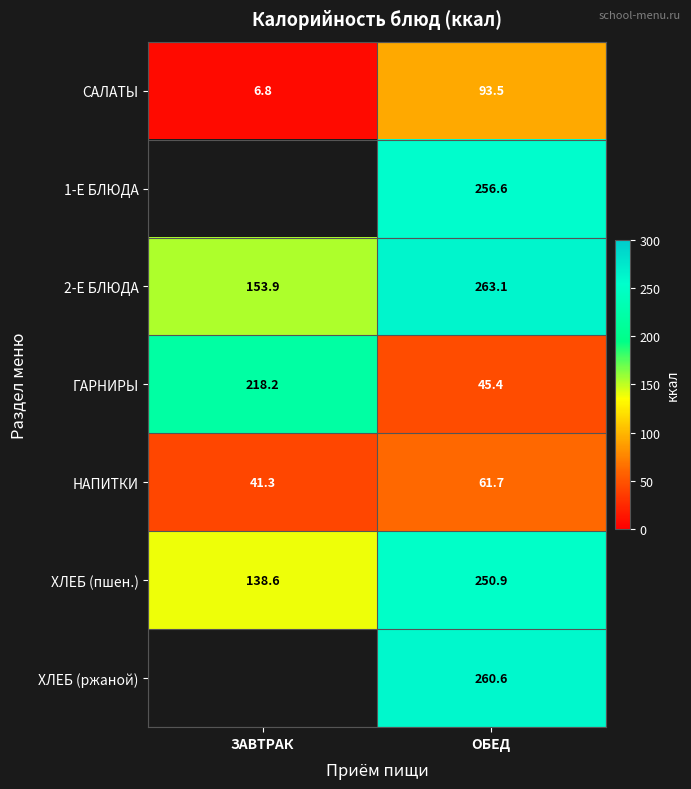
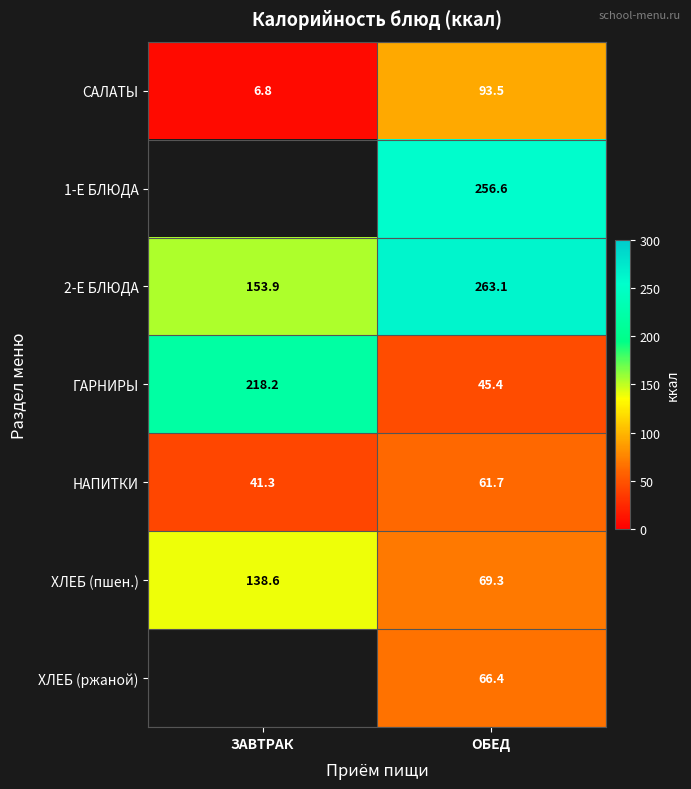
  {
    "САЛАТЫ": {
      "ЗАВТРАК": 6.8,
      "ОБЕД": 93.5
    },
    "1-Е БЛЮДА": {
      "ОБЕД": 256.6
    },
    "2-Е БЛЮДА": {
      "ЗАВТРАК": 153.9,
      "ОБЕД": 263.1
    },
    "ГАРНИРЫ": {
      "ЗАВТРАК": 218.2,
      "ОБЕД": 45.4
    },
    "НАПИТКИ": {
      "ЗАВТРАК": 41.3,
      "ОБЕД": 61.7
    },
    "ХЛЕБ (пшен.)": {
      "ЗАВТРАК": 138.6,
-     "ОБЕД": 250.9
+     "ОБЕД": 69.3
    },
    "ХЛЕБ (ржаной)": {
-     "ОБЕД": 260.6
+     "ОБЕД": 66.4
    }
  }
